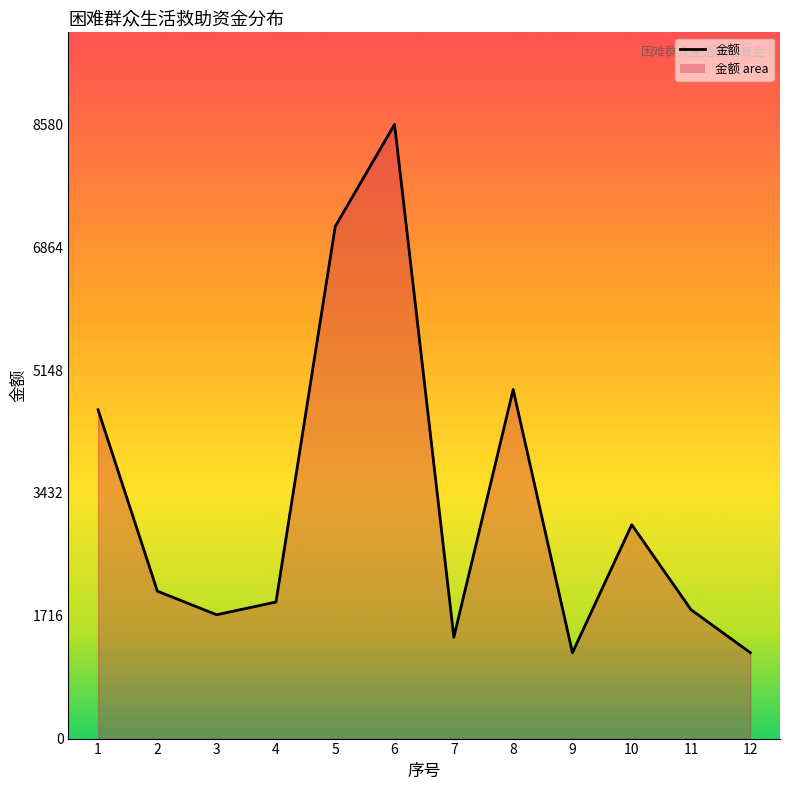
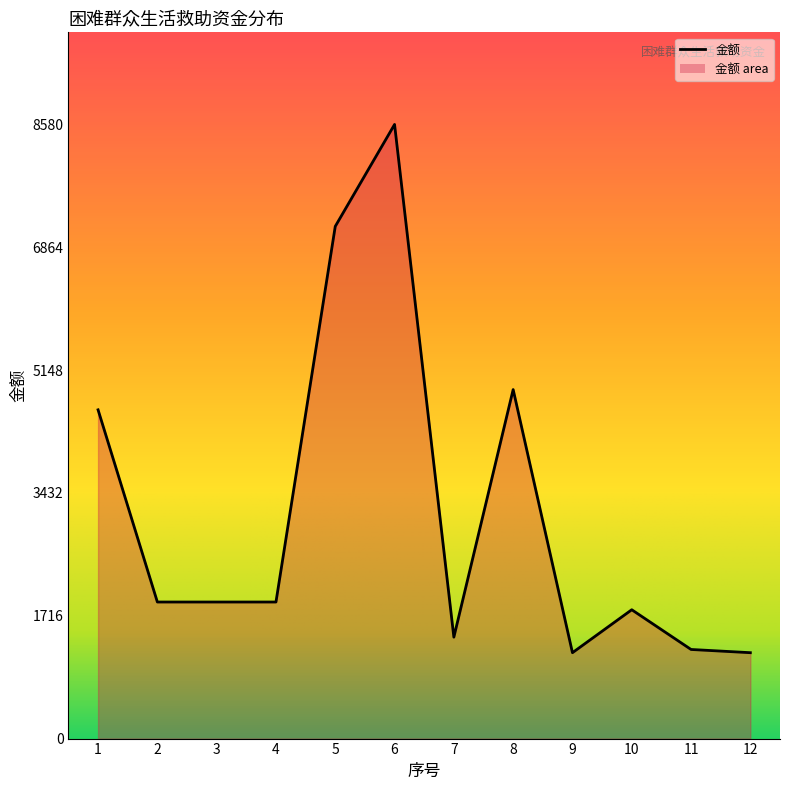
  {
    "1": 4600,
-   "2": 2100,
-   "3": 1700,
+   "2": 1900,
+   "3": 1900,
    "4": 1900,
    "5": 7200,
    "6": 8600,
    "7": 1400,
    "8": 4900,
    "9": 1200,
-   "10": 3000,
-   "11": 1800,
+   "10": 1800,
+   "11": 1200,
    "12": 1200
  }
